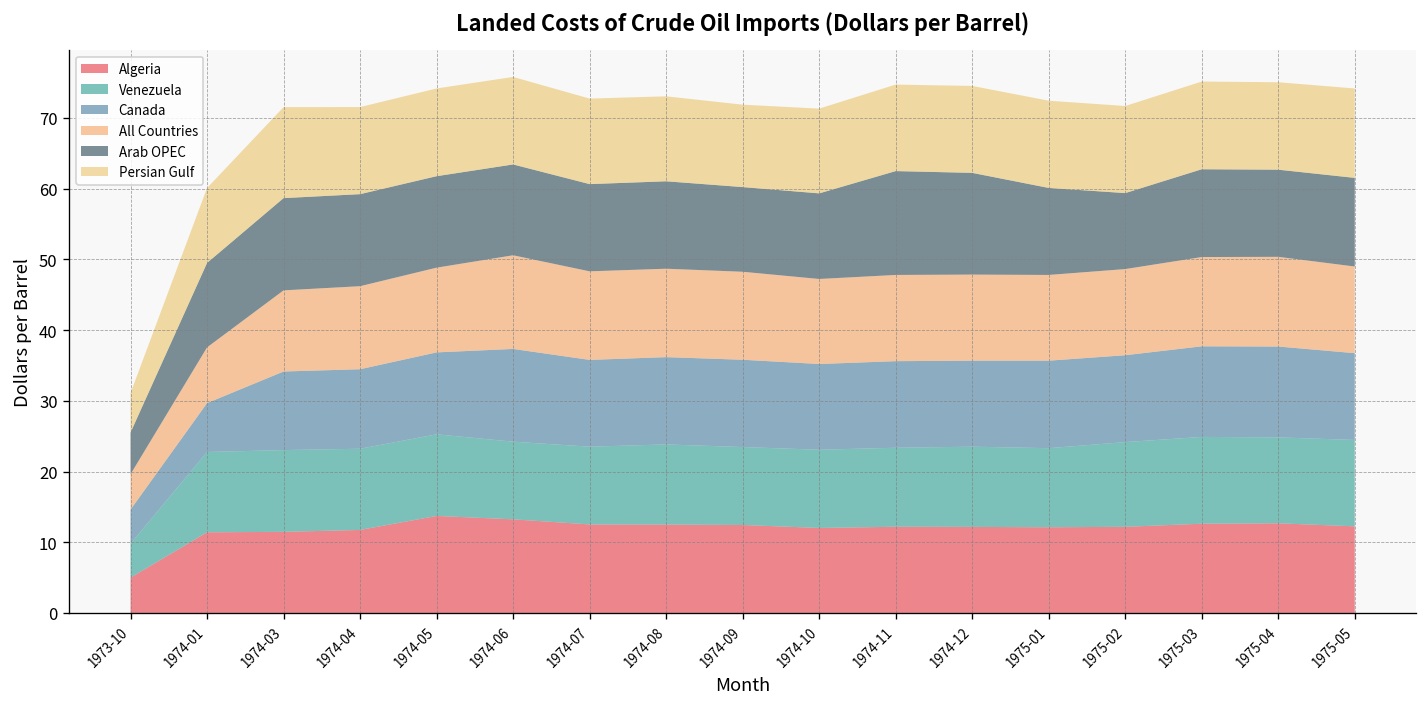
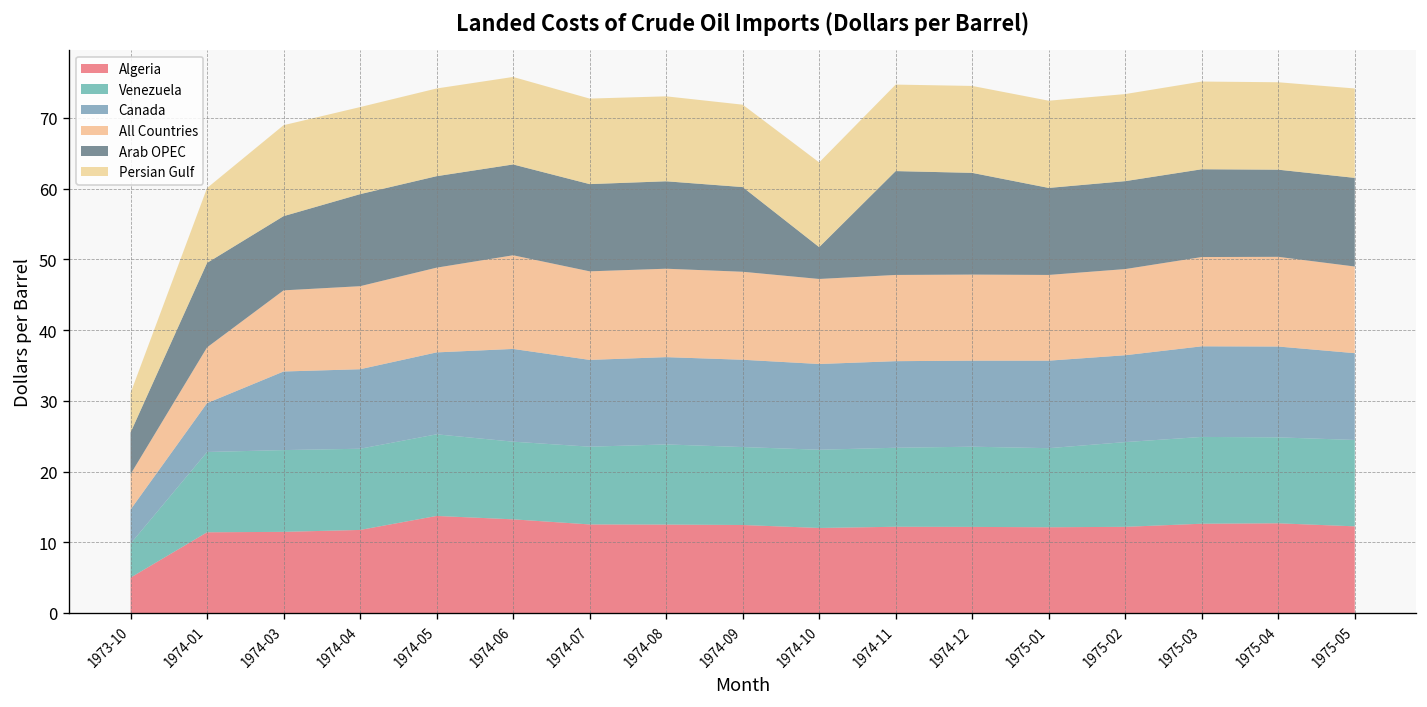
  {
    "Algeria": {
      "1973-10": 5,
      "1974-01": 11,
      "1974-03": 11,
      "1974-04": 12,
      "1974-05": 14,
      "1974-06": 13,
      "1974-07": 13,
      "1974-08": 13,
      "1974-09": 12,
      "1974-10": 12,
      "1974-11": 12,
      "1974-12": 12,
      "1975-01": 12,
      "1975-02": 12,
      "1975-03": 13,
      "1975-04": 13,
      "1975-05": 12
    },
    "Arab OPEC": {
      "1973-10": 6,
      "1974-01": 12,
-     "1974-03": 13,
+     "1974-03": 10,
      "1974-04": 13,
      "1974-05": 13,
      "1974-06": 13,
      "1974-07": 12,
      "1974-08": 12,
      "1974-09": 12,
-     "1974-10": 12,
+     "1974-10": 5,
      "1974-11": 15,
      "1974-12": 14,
      "1975-01": 12,
-     "1975-02": 11,
+     "1975-02": 12,
      "1975-03": 12,
      "1975-04": 12,
      "1975-05": 13
    }
  }
